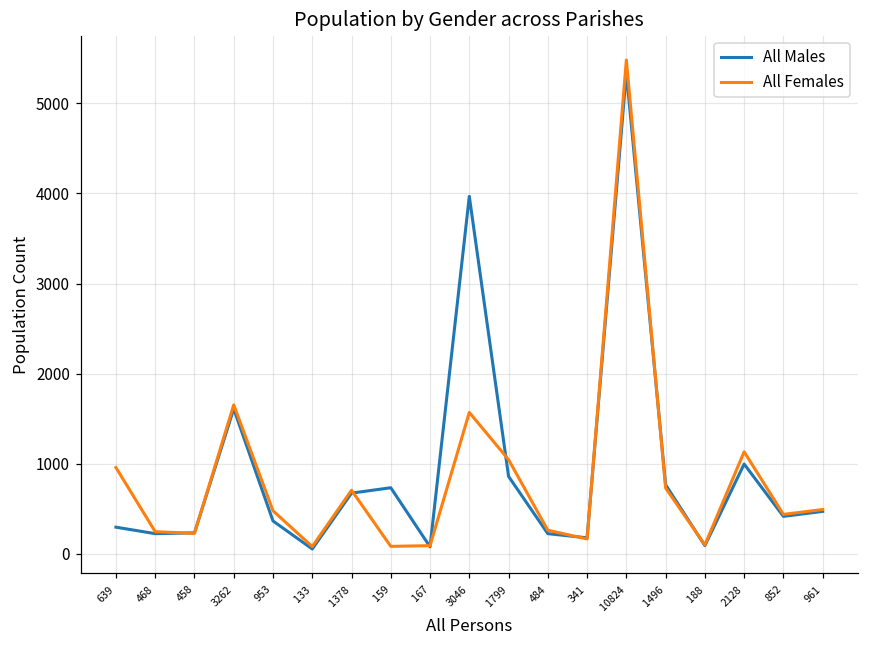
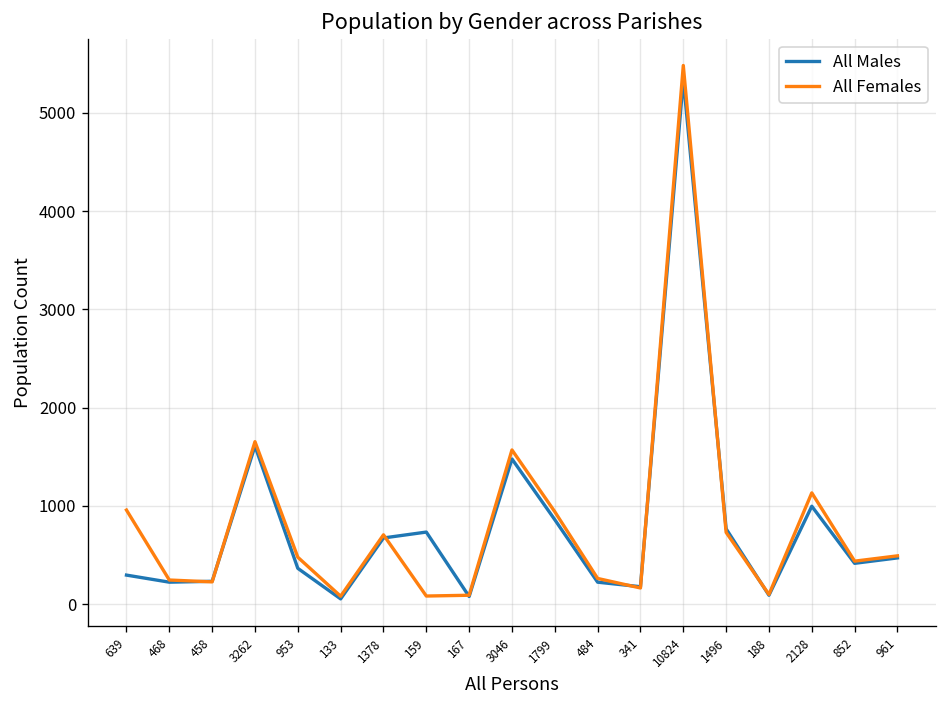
  {
    "All Males": {
      "639": 300,
      "3262": 1600,
      "953": 400,
      "1378": 700,
      "159": 700,
-     "3046": 4000,
+     "3046": 1500,
      "1799": 900,
      "484": 200,
      "10824": 5300,
      "1496": 800,
      "2128": 1000
    },
    "All Females": {
      "639": 1000,
      "3262": 1700,
      "953": 500,
      "1378": 700,
      "159": 100,
      "3046": 1600,
-     "1799": 1000,
+     "1799": 900,
      "484": 300,
      "10824": 5500,
      "1496": 700,
      "2128": 1100
    }
  }
